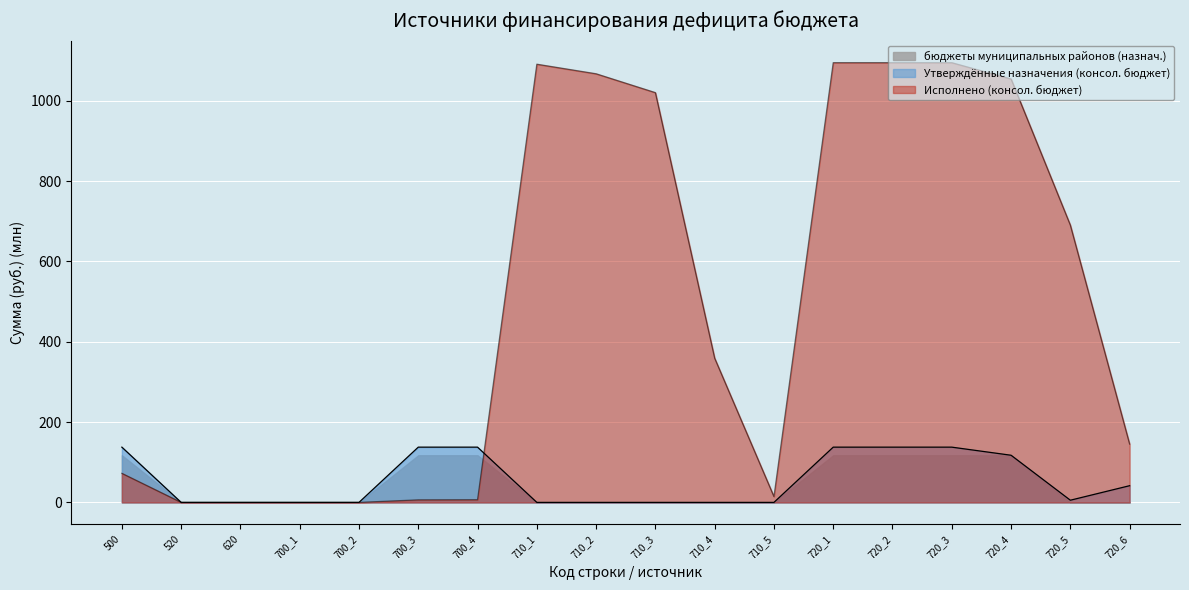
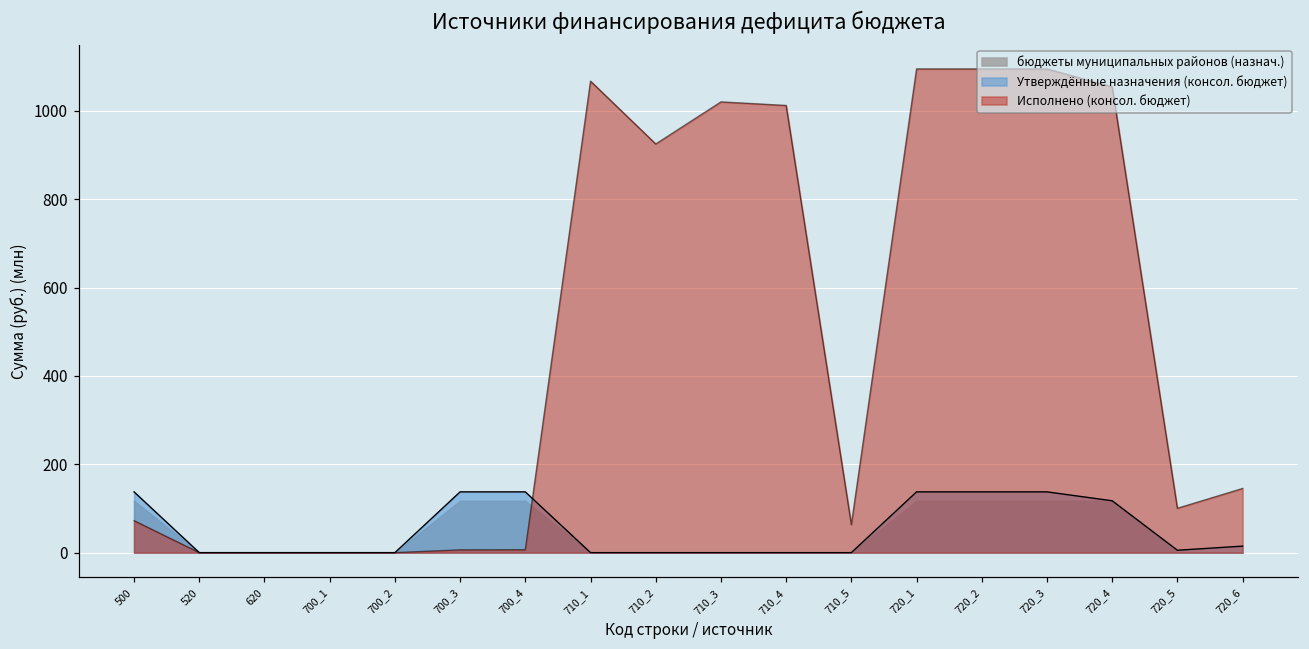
  {
    "бюджеты муниципальных районов (назнач.)": {
      "500": 120,
      "700_3": 120,
      "700_4": 120,
      "720_1": 120,
      "720_2": 120,
      "720_3": 120,
      "720_6": 0
    },
    "Утверждённые назначения (консол. бюджет)": {
      "500": 140,
      "700_3": 140,
      "700_4": 140,
      "720_1": 140,
      "720_2": 140,
      "720_3": 140,
-     "720_6": 40
+     "720_6": 10
    },
    "Исполнено (консол. бюджет)": {
      "500": 70,
      "700_3": 10,
      "700_4": 10,
-     "710_1": 1090,
-     "710_2": 1070,
+     "710_1": 1070,
+     "710_2": 920,
      "710_3": 1020,
-     "710_4": 360,
-     "710_5": 10,
+     "710_4": 1010,
+     "710_5": 60,
      "720_1": 1090,
-     "720_5": 690,
+     "720_5": 100,
      "720_6": 150
    }
  }
